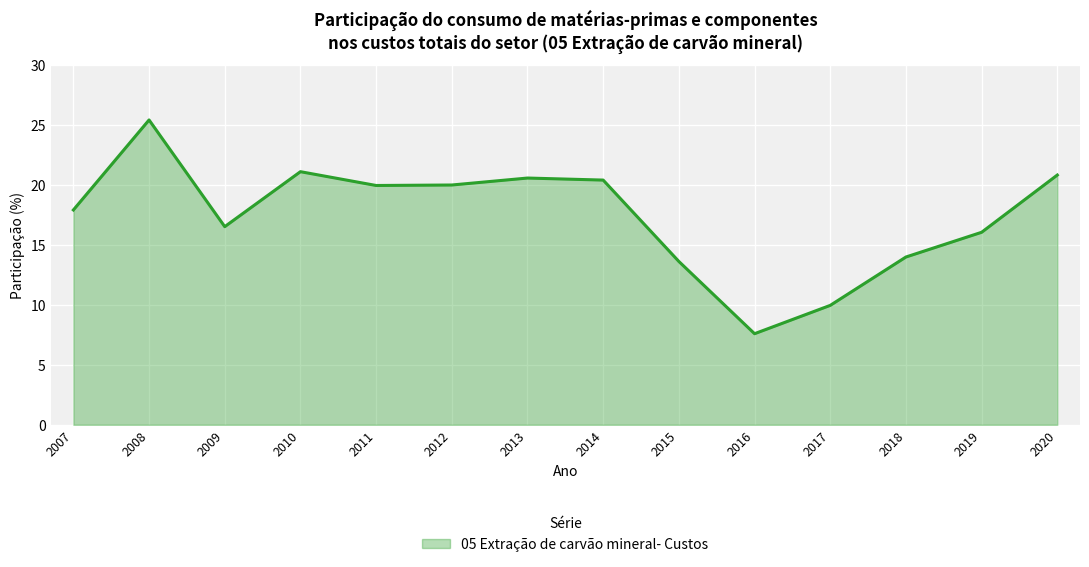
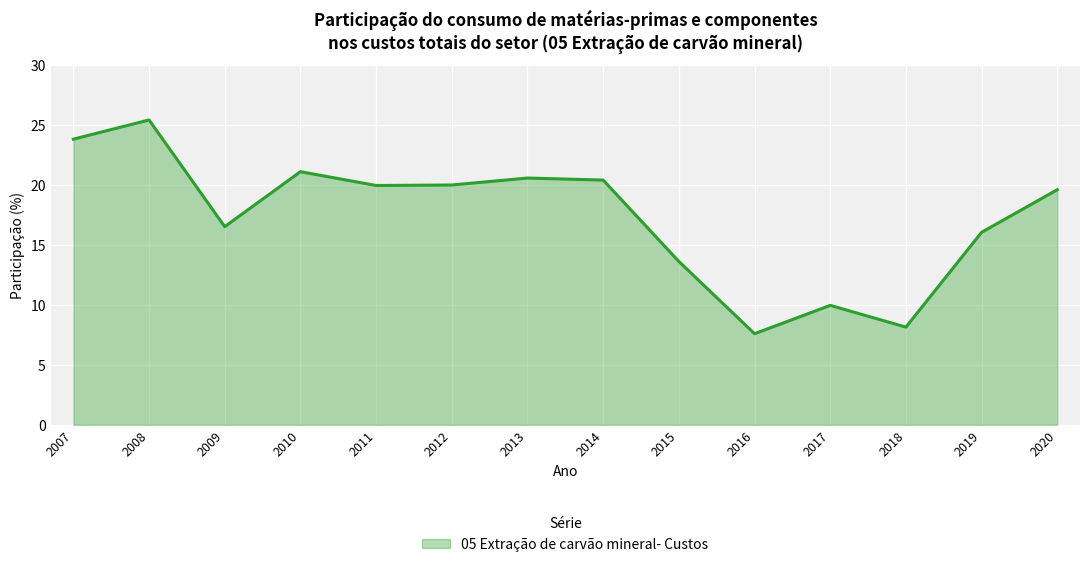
  {
-   "2007": 17.9,
+   "2007": 23.8,
    "2008": 25.4,
    "2009": 16.5,
    "2010": 21.1,
    "2011": 19.9,
    "2012": 20.0,
    "2013": 20.6,
    "2014": 20.4,
    "2015": 13.6,
    "2016": 7.6,
    "2017": 10.0,
-   "2018": 14.0,
+   "2018": 8.1,
    "2019": 16.0,
-   "2020": 20.8
+   "2020": 19.6
  }
